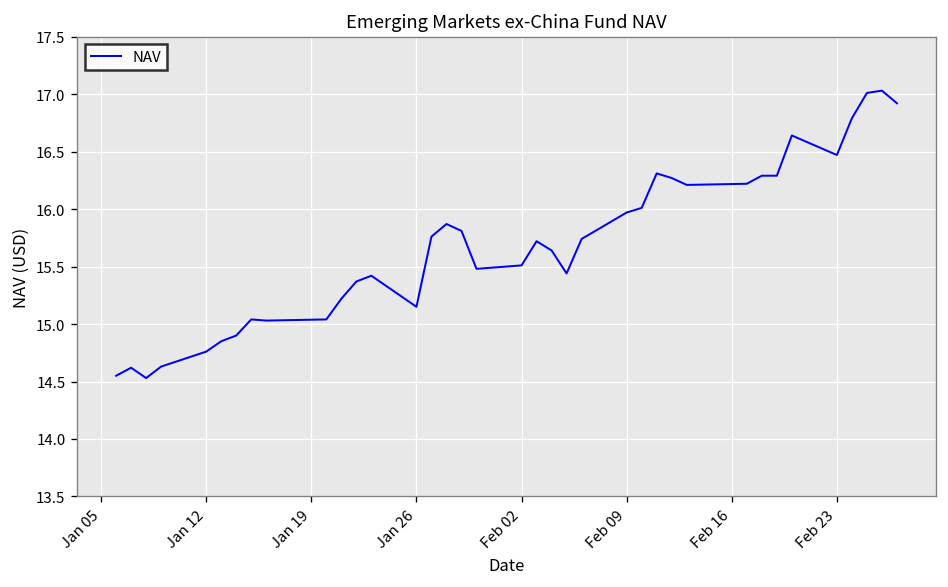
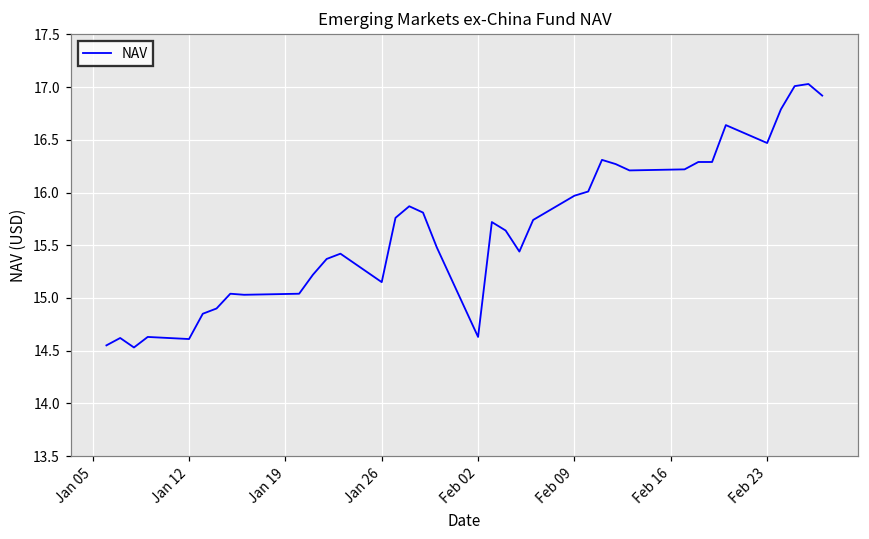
  {
-   "Jan 12": 14.8,
+   "Jan 12": 14.6,
    "Jan 26": 15.2,
-   "Feb 02": 15.5,
+   "Feb 02": 14.6,
    "Feb 09": 16.0,
    "Feb 23": 16.5
  }
